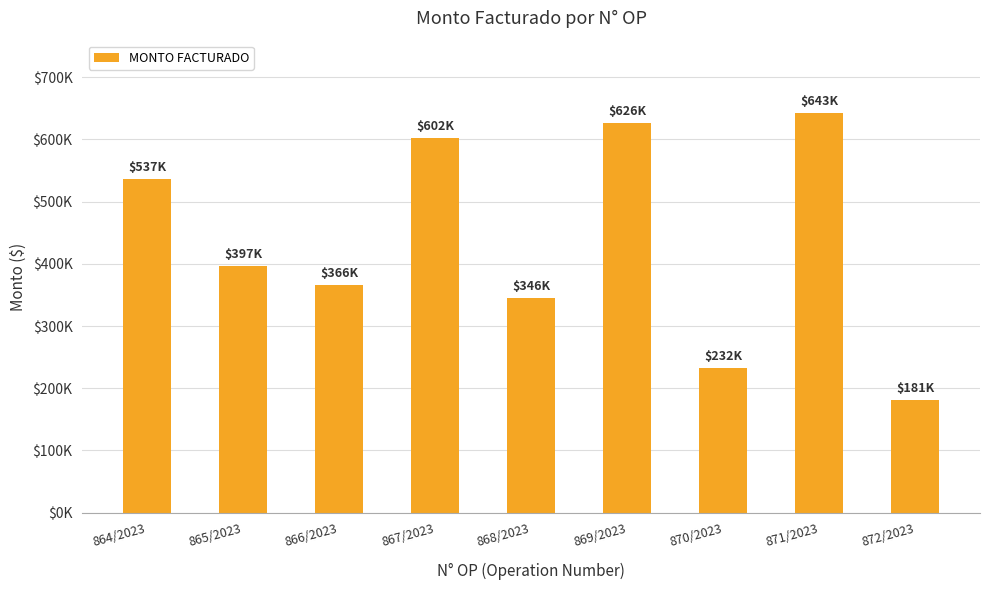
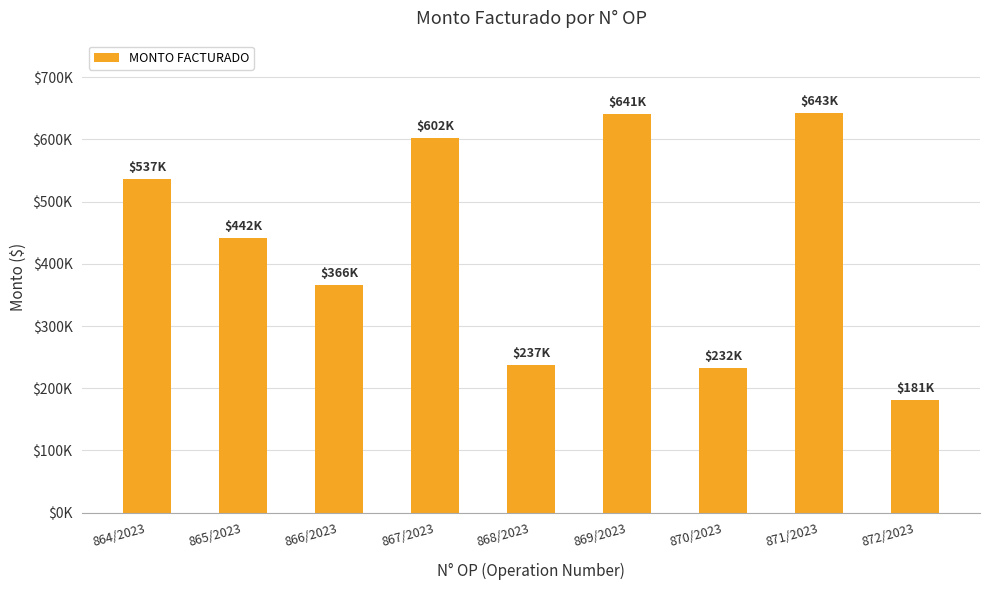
  {
    "864/2023": "$537K",
-   "865/2023": "$397K",
+   "865/2023": "$442K",
    "866/2023": "$366K",
    "867/2023": "$602K",
-   "868/2023": "$346K",
-   "869/2023": "$626K",
+   "868/2023": "$237K",
+   "869/2023": "$641K",
    "870/2023": "$232K",
    "871/2023": "$643K",
    "872/2023": "$181K"
  }
